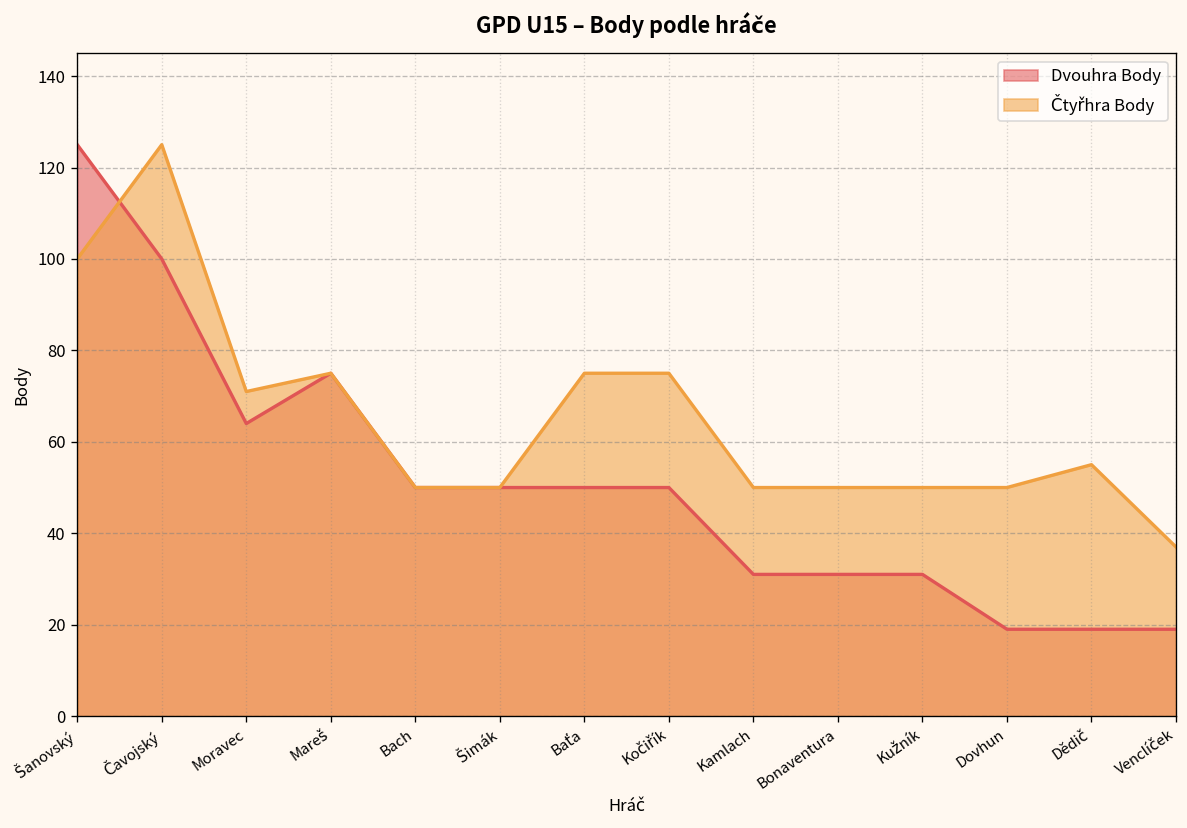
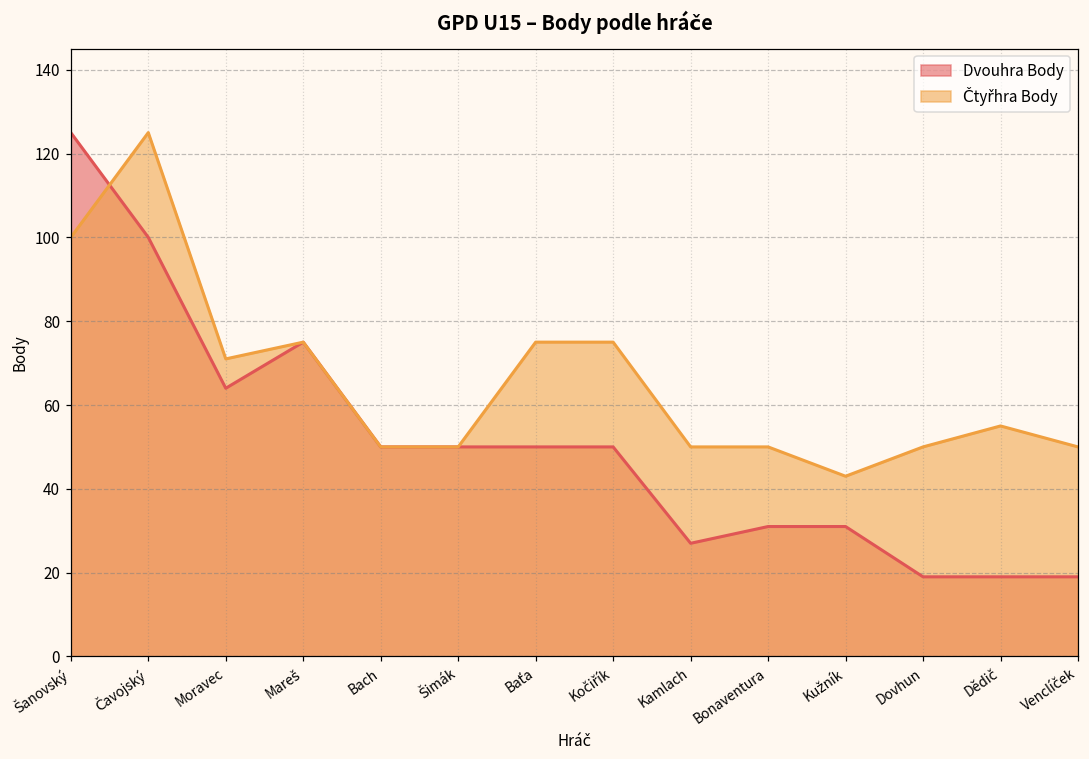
  {
    "Dvouhra Body": {
      "Šanovský": 125,
      "Čavojský": 100,
      "Moravec": 64,
      "Baťa": 50,
      "Kočiřík": 50,
-     "Kamlach": 31,
+     "Kamlach": 27,
      "Bonaventura": 31,
      "Kužník": 31,
      "Dovhun": 19,
      "Dědič": 19,
      "Venclíček": 19
    },
    "Čtyřhra Body": {
      "Šanovský": 100,
      "Čavojský": 125,
      "Moravec": 71,
      "Baťa": 75,
      "Kočiřík": 75,
      "Kamlach": 50,
      "Bonaventura": 50,
-     "Kužník": 50,
+     "Kužník": 43,
      "Dovhun": 50,
      "Dědič": 55,
-     "Venclíček": 37
+     "Venclíček": 50
    }
  }
